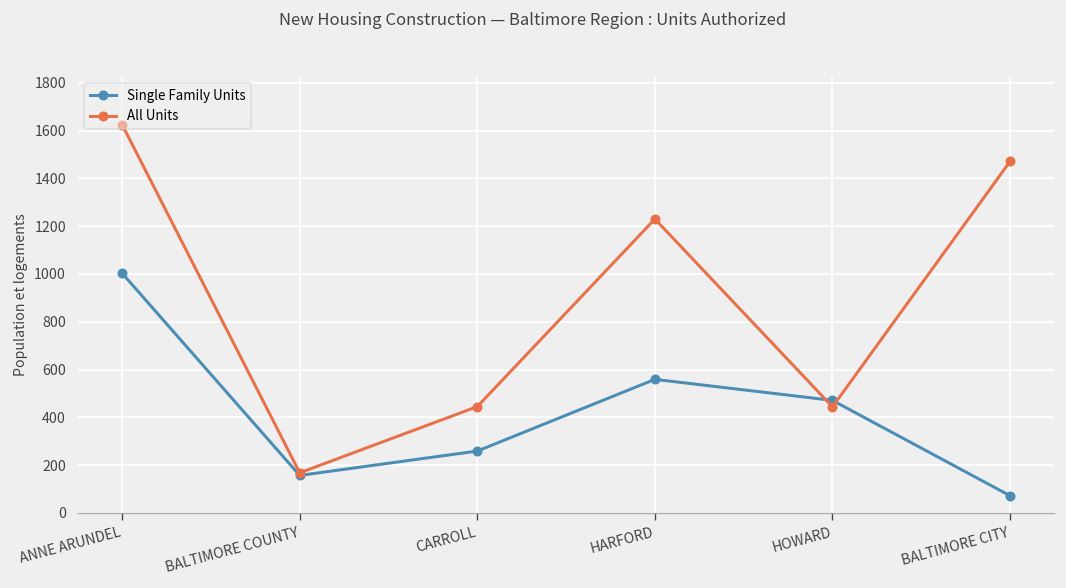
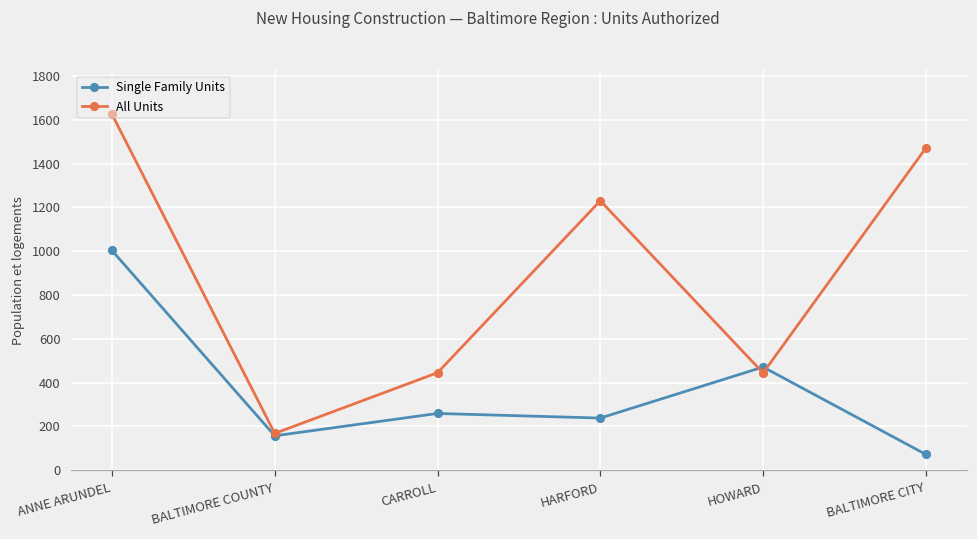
  {
    "Single Family Units": {
      "ANNE ARUNDEL": 1000,
      "CARROLL": 260,
-     "HARFORD": 560,
+     "HARFORD": 240,
      "HOWARD": 470,
      "BALTIMORE CITY": 70
    },
    "All Units": {
      "CARROLL": 450,
      "HARFORD": 1230,
      "HOWARD": 440,
      "BALTIMORE CITY": 1470
    }
  }
